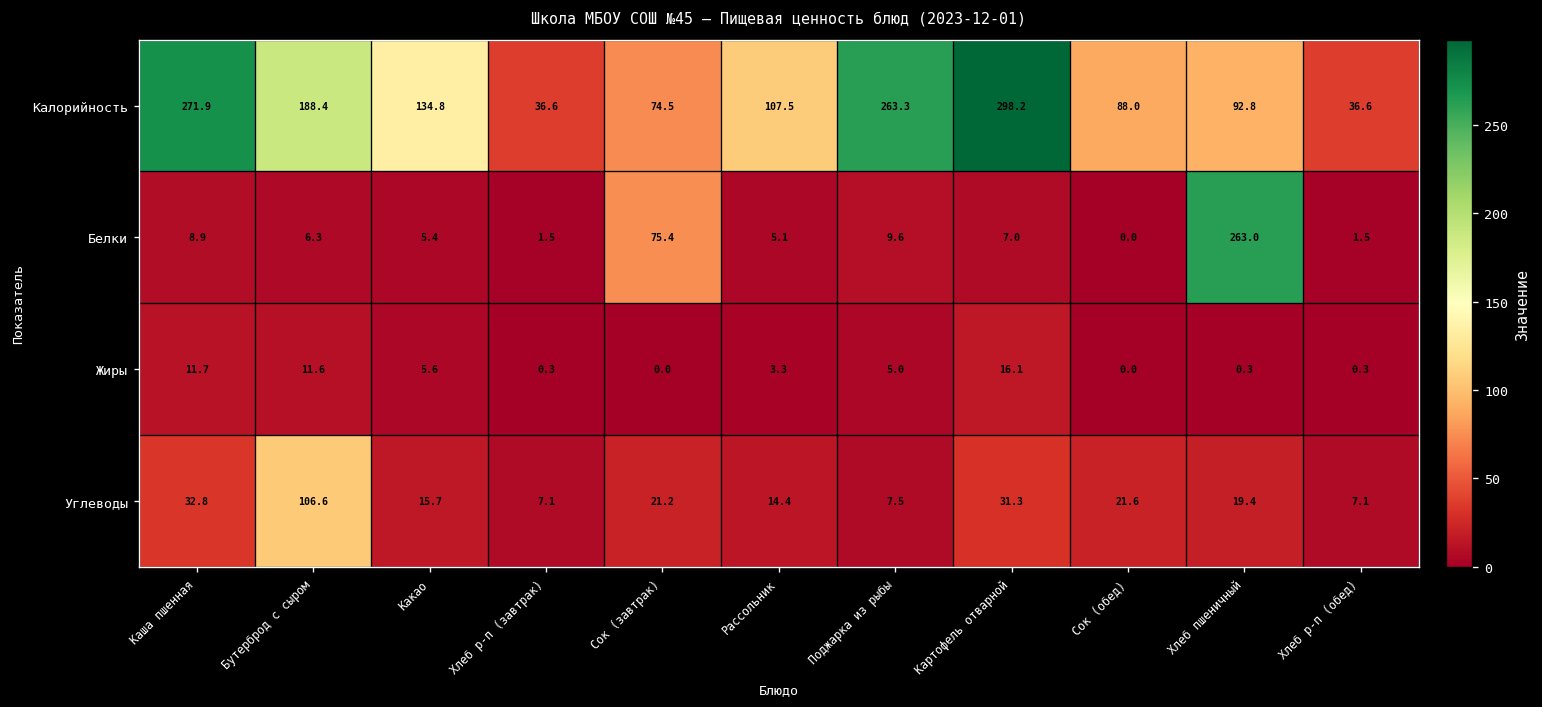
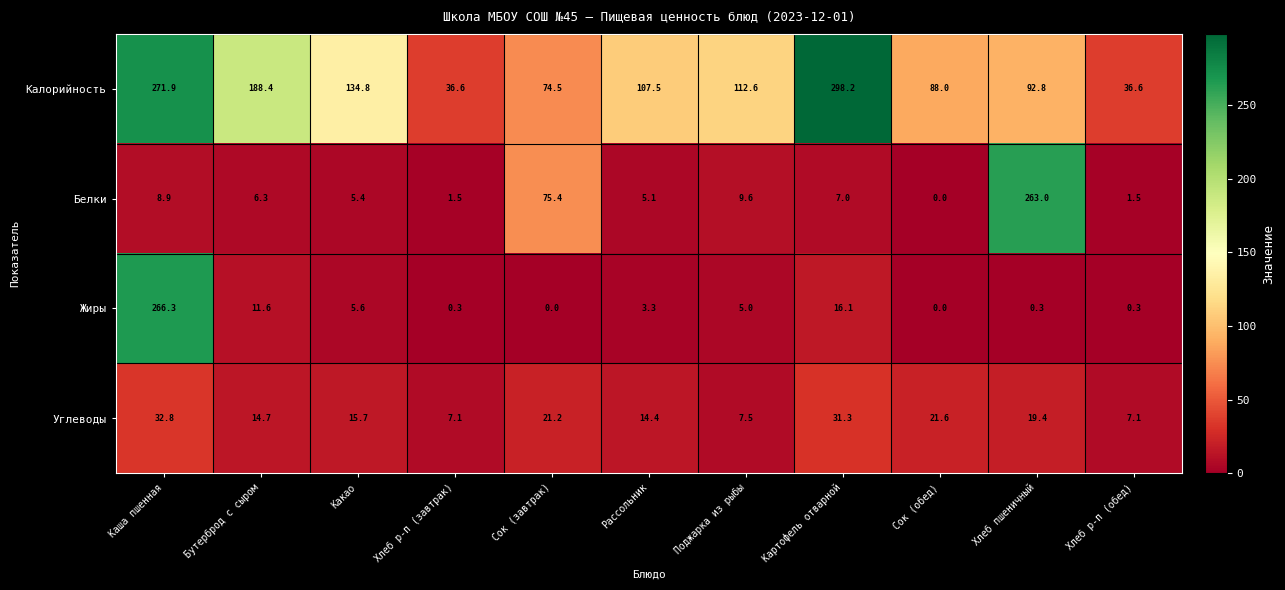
  {
    "Калорийность": {
      "Каша пшенная": 271.9,
      "Бутерброд с сыром": 188.4,
      "Какао": 134.8,
      "Хлеб р-п (завтрак)": 36.6,
      "Сок (завтрак)": 74.5,
      "Рассольник": 107.5,
-     "Поджарка из рыбы": 263.3,
+     "Поджарка из рыбы": 112.6,
      "Картофель отварной": 298.2,
      "Сок (обед)": 88.0,
      "Хлеб пшеничный": 92.8,
      "Хлеб р-п (обед)": 36.6
    },
    "Белки": {
      "Каша пшенная": 8.9,
      "Бутерброд с сыром": 6.3,
      "Какао": 5.4,
      "Хлеб р-п (завтрак)": 1.5,
      "Сок (завтрак)": 75.4,
      "Рассольник": 5.1,
      "Поджарка из рыбы": 9.6,
      "Картофель отварной": 7.0,
      "Сок (обед)": 0.0,
      "Хлеб пшеничный": 263.0,
      "Хлеб р-п (обед)": 1.5
    },
    "Жиры": {
-     "Каша пшенная": 11.7,
+     "Каша пшенная": 266.3,
      "Бутерброд с сыром": 11.6,
      "Какао": 5.6,
      "Хлеб р-п (завтрак)": 0.3,
      "Сок (завтрак)": 0.0,
      "Рассольник": 3.3,
      "Поджарка из рыбы": 5.0,
      "Картофель отварной": 16.1,
      "Сок (обед)": 0.0,
      "Хлеб пшеничный": 0.3,
      "Хлеб р-п (обед)": 0.3
    },
    "Углеводы": {
      "Каша пшенная": 32.8,
-     "Бутерброд с сыром": 106.6,
+     "Бутерброд с сыром": 14.7,
      "Какао": 15.7,
      "Хлеб р-п (завтрак)": 7.1,
      "Сок (завтрак)": 21.2,
      "Рассольник": 14.4,
      "Поджарка из рыбы": 7.5,
      "Картофель отварной": 31.3,
      "Сок (обед)": 21.6,
      "Хлеб пшеничный": 19.4,
      "Хлеб р-п (обед)": 7.1
    }
  }
